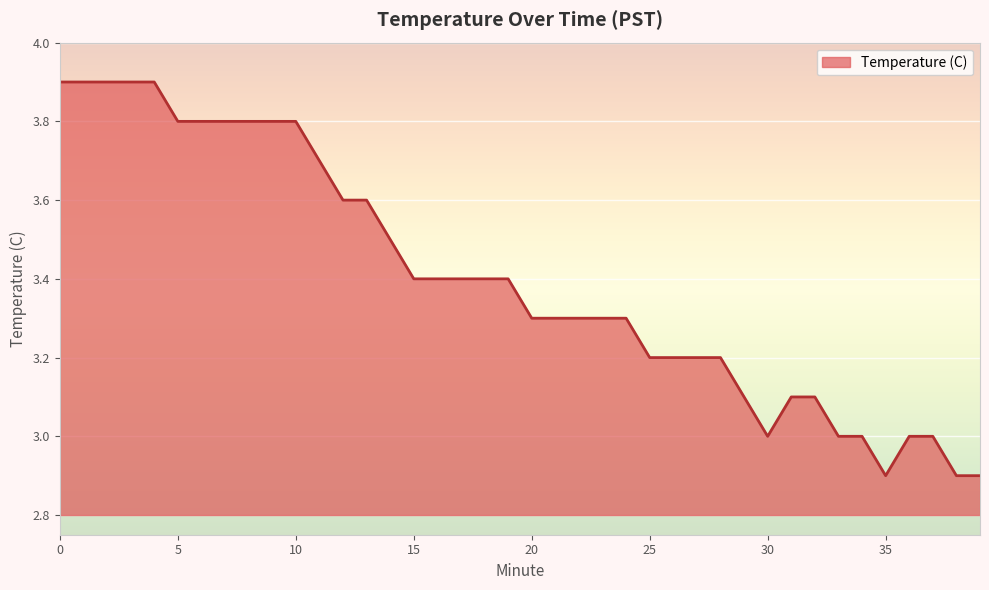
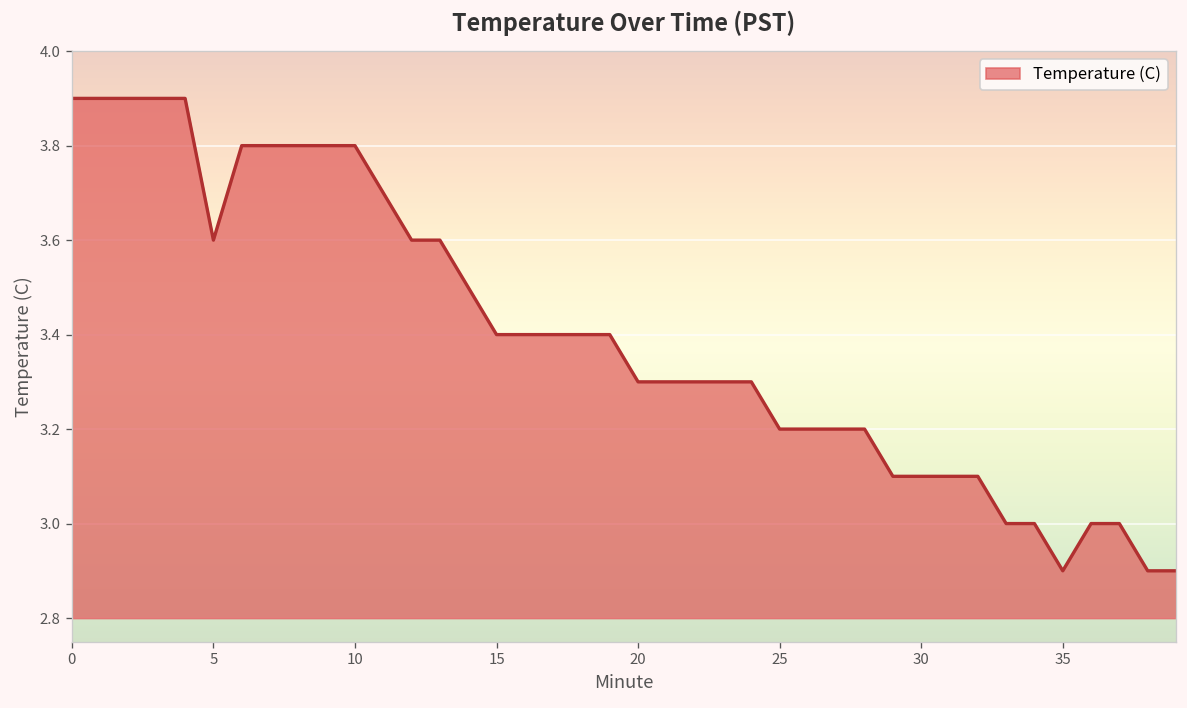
  {
    "0": 3.9,
-   "5": 3.8,
+   "5": 3.6,
    "10": 3.8,
    "15": 3.4,
    "20": 3.3,
    "25": 3.2,
-   "30": 3.0,
+   "30": 3.1,
    "35": 2.9
  }
